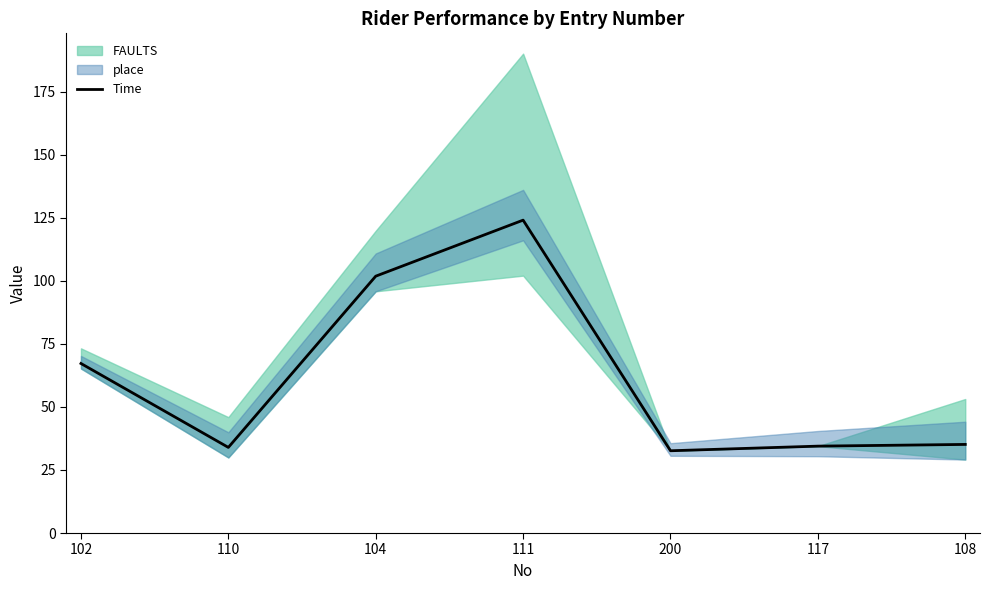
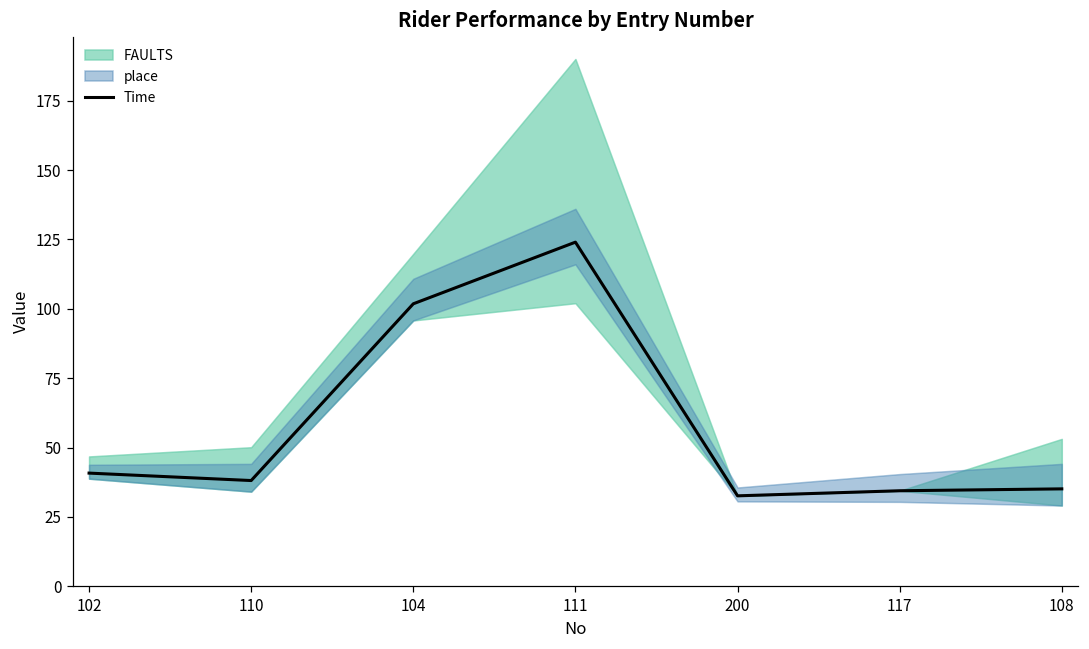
  {
    "Time": {
-     "102": 67,
-     "110": 34,
+     "102": 41,
+     "110": 38,
      "104": 102,
      "111": 124,
      "108": 35
    }
  }
